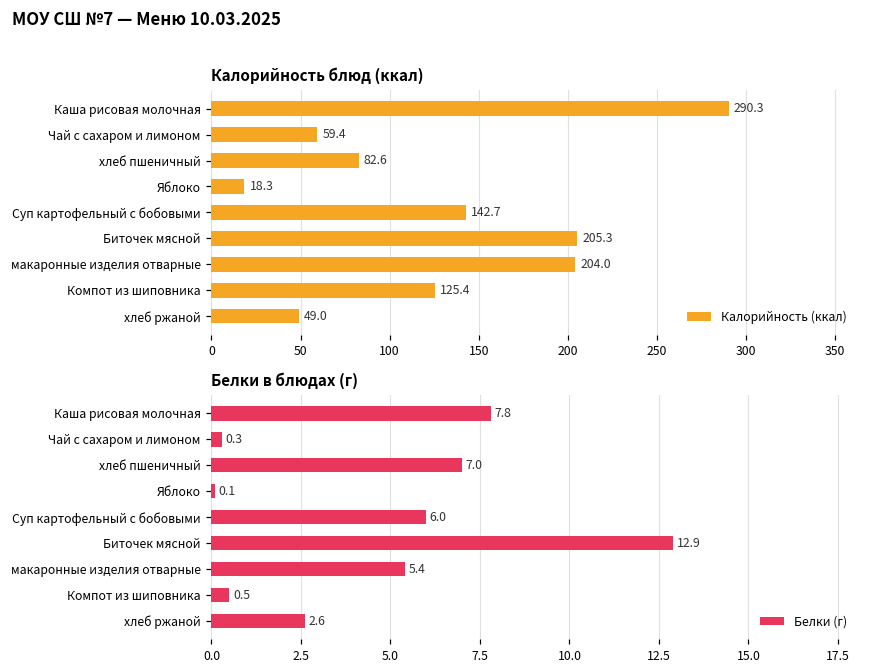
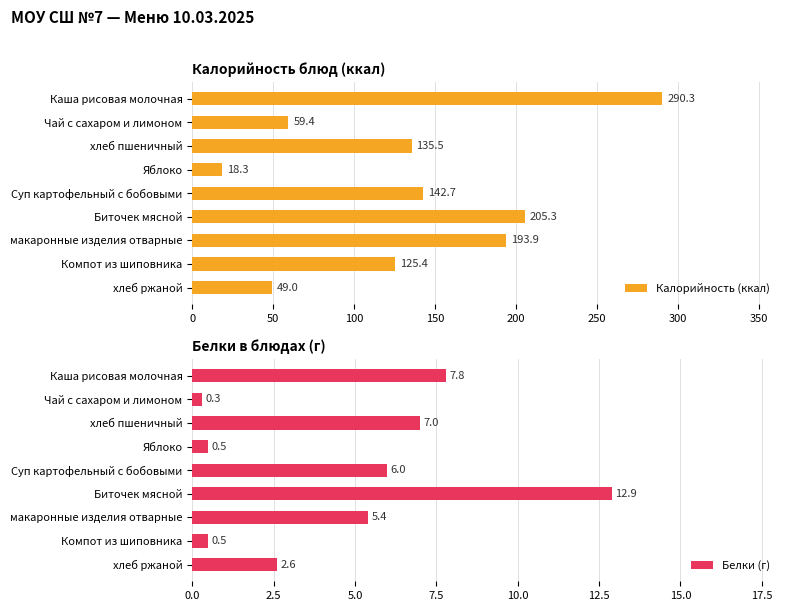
  {
    "Калорийность блюд (ккал)": {
      "Каша рисовая молочная": 290.3,
      "Чай с сахаром и лимоном": 59.4,
-     "хлеб пшеничный": 82.6,
+     "хлеб пшеничный": 135.5,
      "Яблоко": 18.3,
      "Суп картофельный с бобовыми": 142.7,
      "Биточек мясной": 205.3,
-     "макаронные изделия отварные": 204.0,
+     "макаронные изделия отварные": 193.9,
      "Компот из шиповника": 125.4,
      "хлеб ржаной": 49.0
    },
    "Белки в блюдах (г)": {
      "Каша рисовая молочная": 7.8,
      "Чай с сахаром и лимоном": 0.3,
      "хлеб пшеничный": 7.0,
-     "Яблоко": 0.1,
+     "Яблоко": 0.5,
      "Суп картофельный с бобовыми": 6.0,
      "Биточек мясной": 12.9,
      "макаронные изделия отварные": 5.4,
      "Компот из шиповника": 0.5,
      "хлеб ржаной": 2.6
    }
  }
